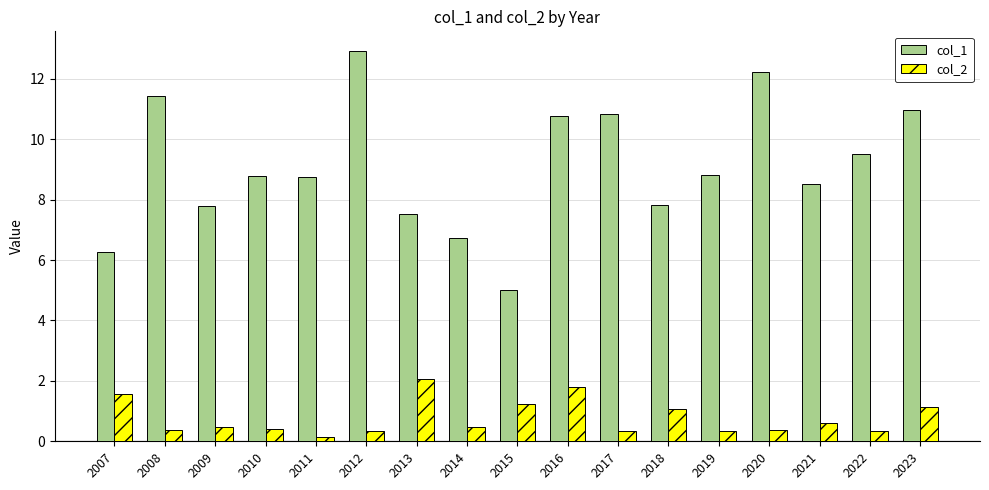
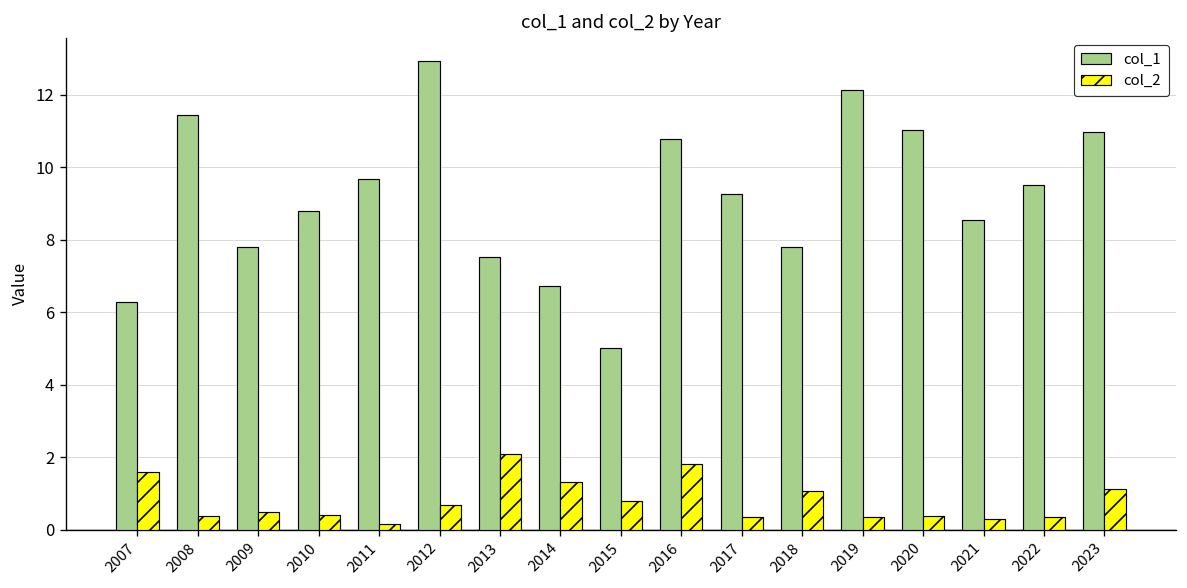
  {
    "col_1": {
      "2007": 6.3,
      "2008": 11.4,
      "2009": 7.8,
      "2010": 8.8,
-     "2011": 8.7,
+     "2011": 9.7,
      "2012": 12.9,
      "2013": 7.5,
      "2014": 6.7,
      "2015": 5.0,
      "2016": 10.8,
-     "2017": 10.8,
+     "2017": 9.3,
      "2018": 7.8,
-     "2019": 8.8,
-     "2020": 12.2,
+     "2019": 12.1,
+     "2020": 11.0,
      "2021": 8.5,
      "2022": 9.5,
      "2023": 11.0
    },
    "col_2": {
      "2007": 1.6,
      "2008": 0.4,
      "2009": 0.5,
      "2010": 0.4,
      "2011": 0.2,
-     "2012": 0.3,
+     "2012": 0.7,
      "2013": 2.1,
-     "2014": 0.5,
-     "2015": 1.2,
+     "2014": 1.3,
+     "2015": 0.8,
      "2016": 1.8,
      "2017": 0.3,
      "2018": 1.1,
      "2019": 0.4,
      "2020": 0.4,
-     "2021": 0.6,
+     "2021": 0.3,
      "2022": 0.3,
      "2023": 1.1
    }
  }
